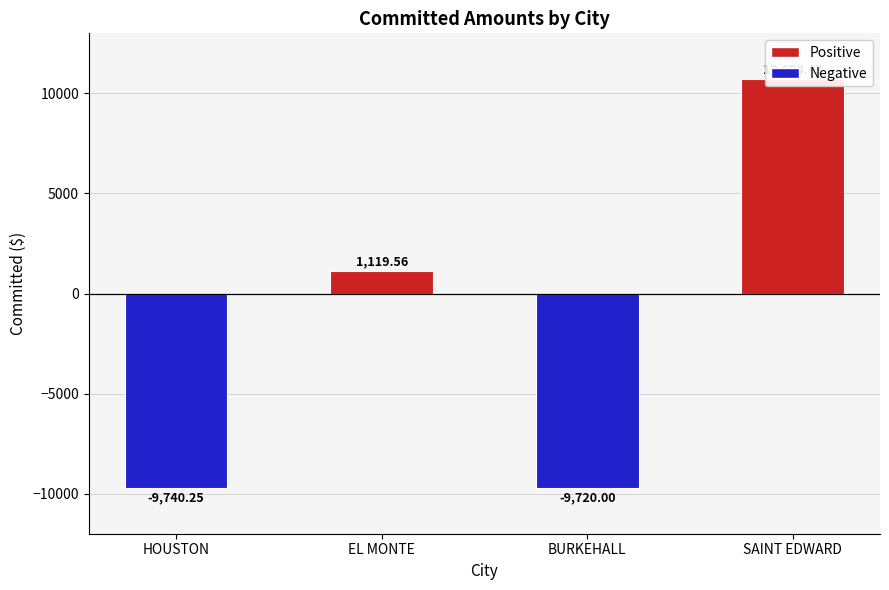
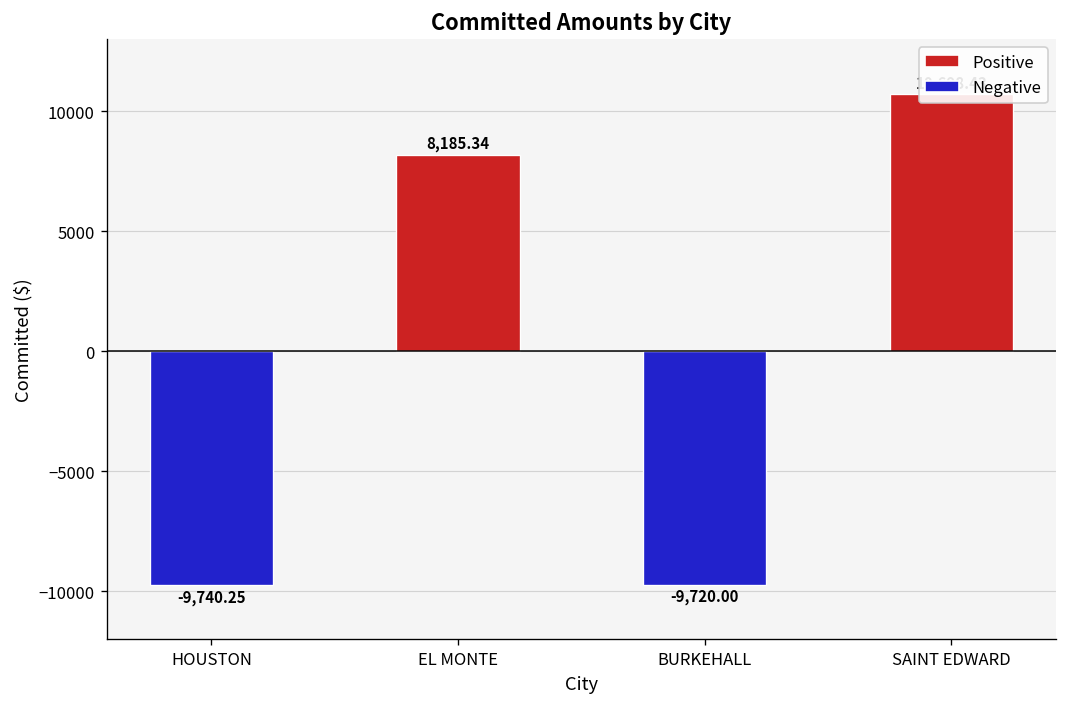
  {
    "HOUSTON": "-9,740.25",
-   "EL MONTE": "1,119.56",
+   "EL MONTE": "8,185.34",
    "BURKEHALL": "-9,720.00"
  }
